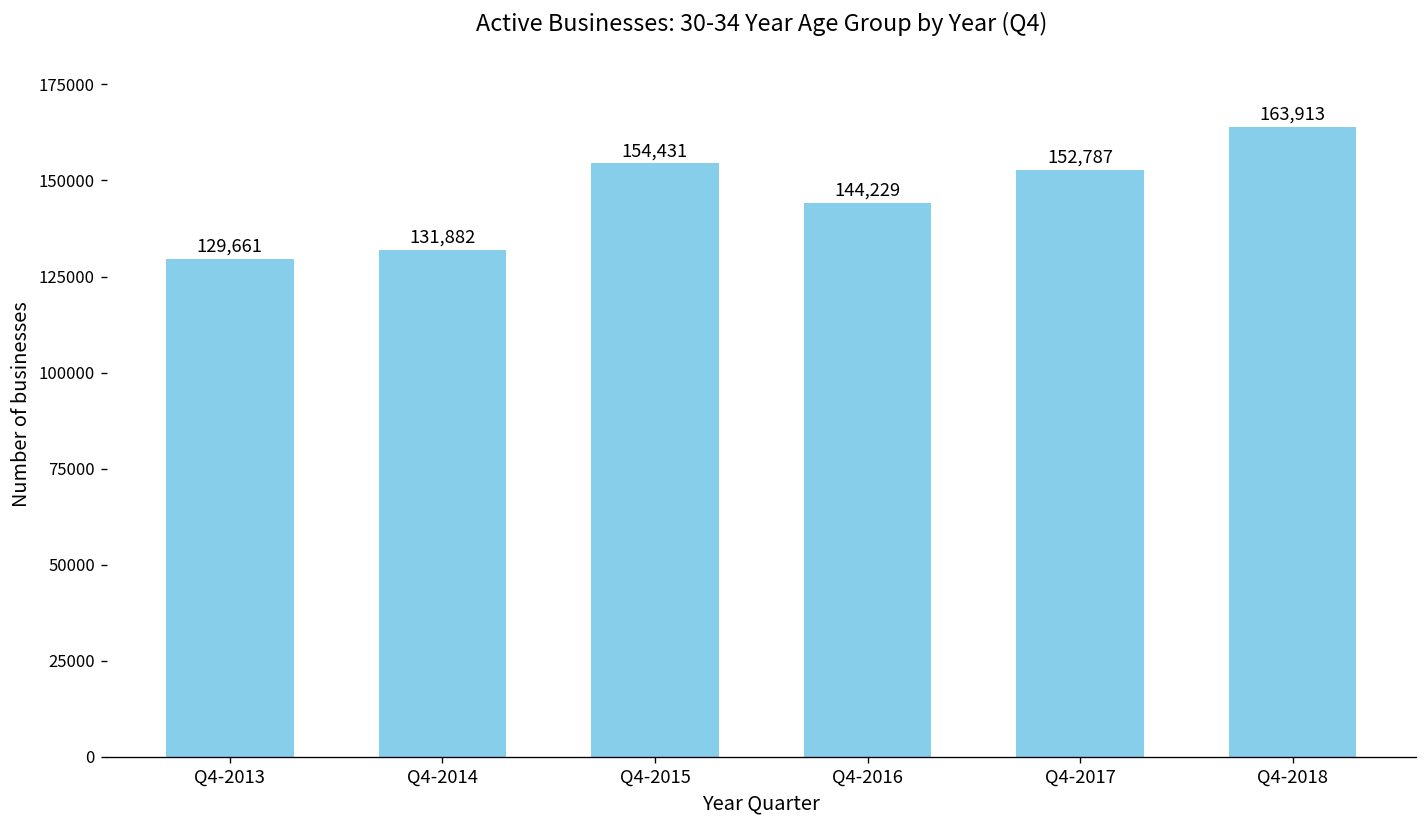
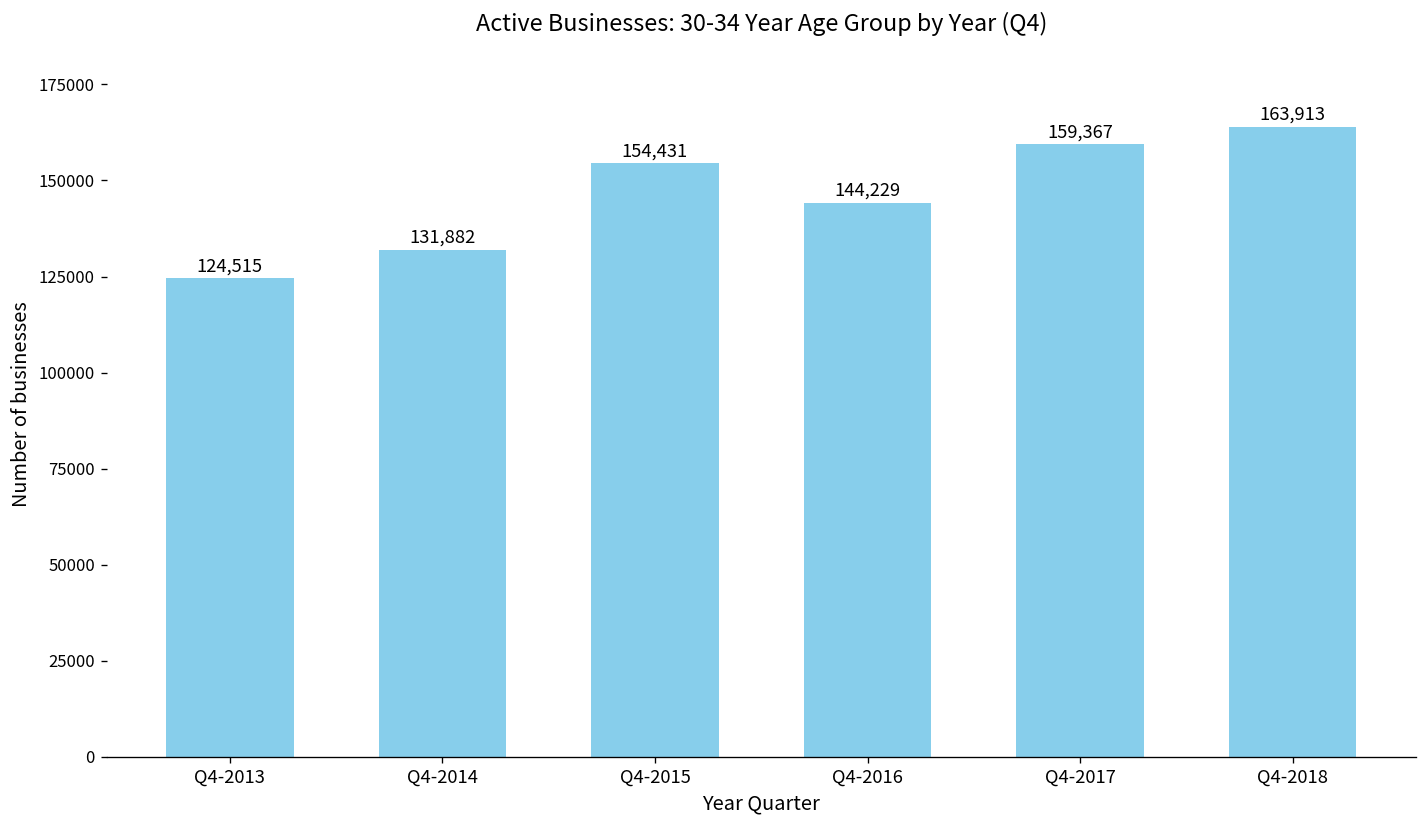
  {
-   "Q4-2013": "129,661",
+   "Q4-2013": "124,515",
    "Q4-2014": "131,882",
    "Q4-2015": "154,431",
    "Q4-2016": "144,229",
-   "Q4-2017": "152,787",
+   "Q4-2017": "159,367",
    "Q4-2018": "163,913"
  }
